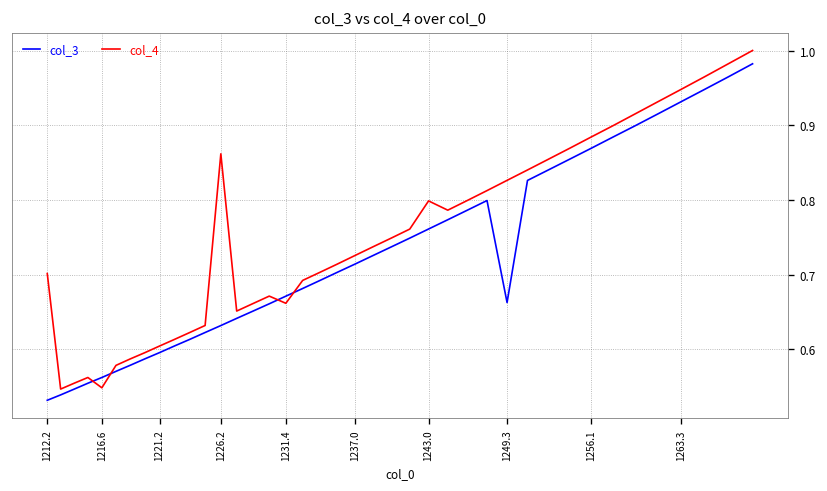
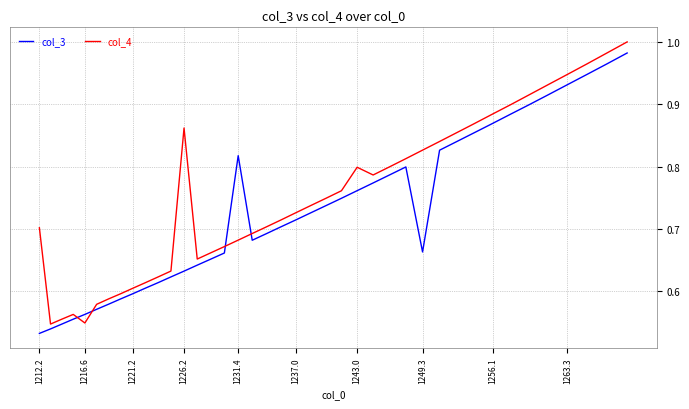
  {
    "col_3": {
      "1212.2": 0.53,
      "1216.6": 0.56,
      "1221.2": 0.60,
      "1226.2": 0.63,
-     "1231.4": 0.67,
+     "1231.4": 0.82,
      "1237.0": 0.71,
      "1243.0": 0.76,
      "1249.3": 0.66,
      "1256.1": 0.87,
      "1263.3": 0.93
    },
    "col_4": {
      "1212.2": 0.70,
      "1216.6": 0.55,
      "1221.2": 0.60,
      "1226.2": 0.86,
-     "1231.4": 0.66,
+     "1231.4": 0.68,
      "1237.0": 0.73,
      "1243.0": 0.80,
      "1249.3": 0.83,
      "1256.1": 0.88,
      "1263.3": 0.95
    }
  }
